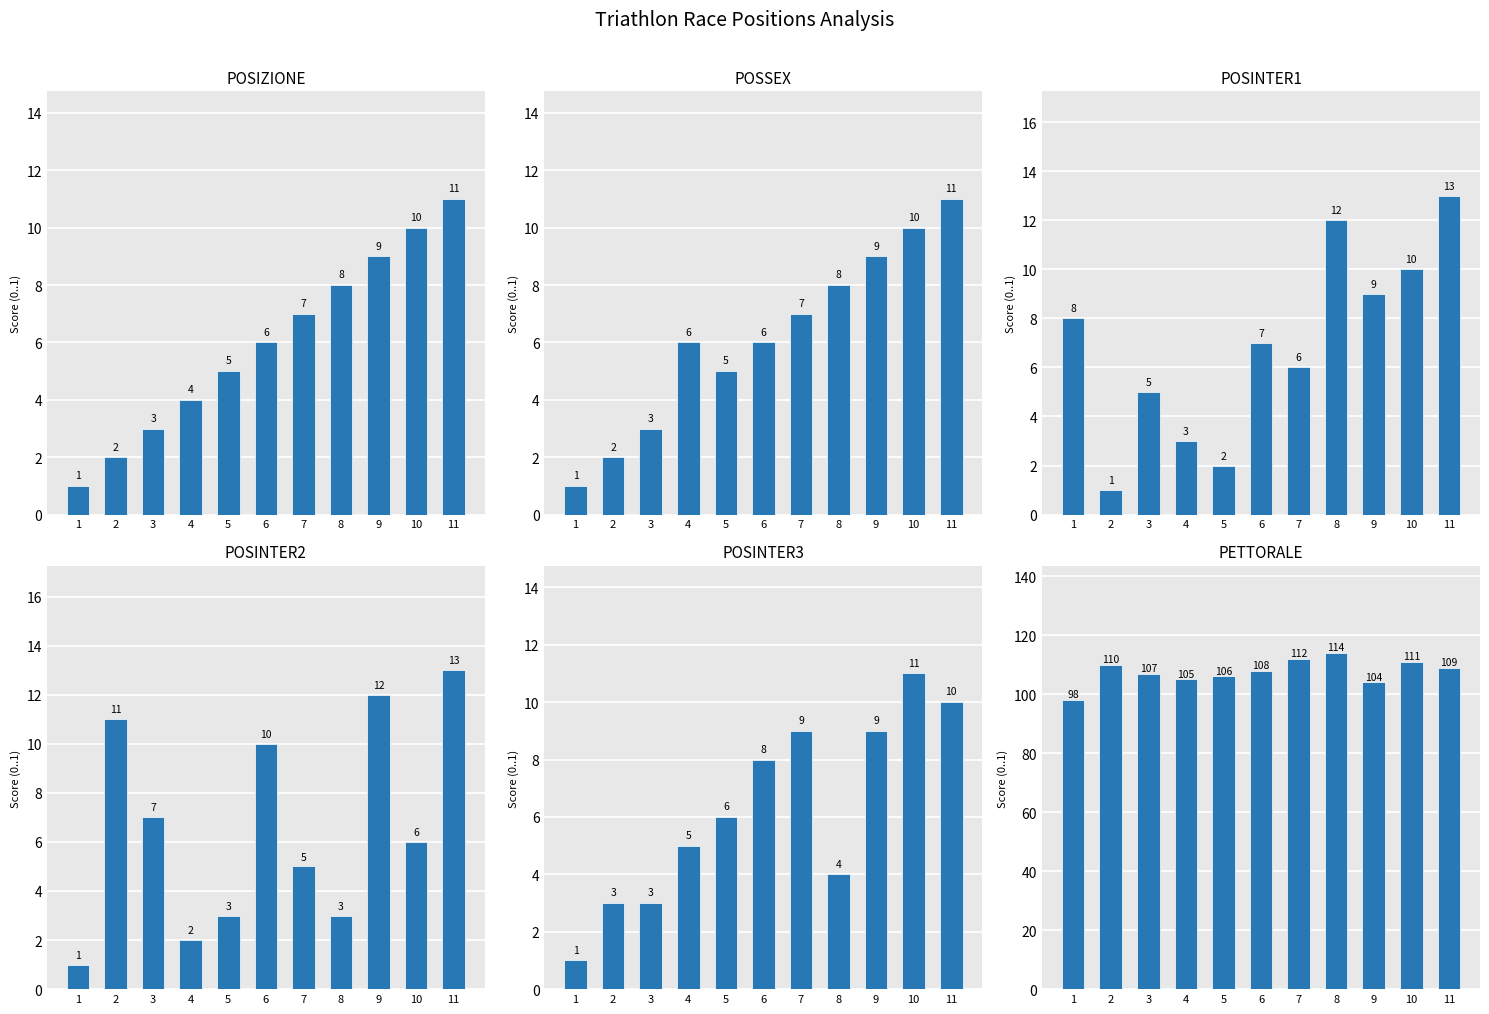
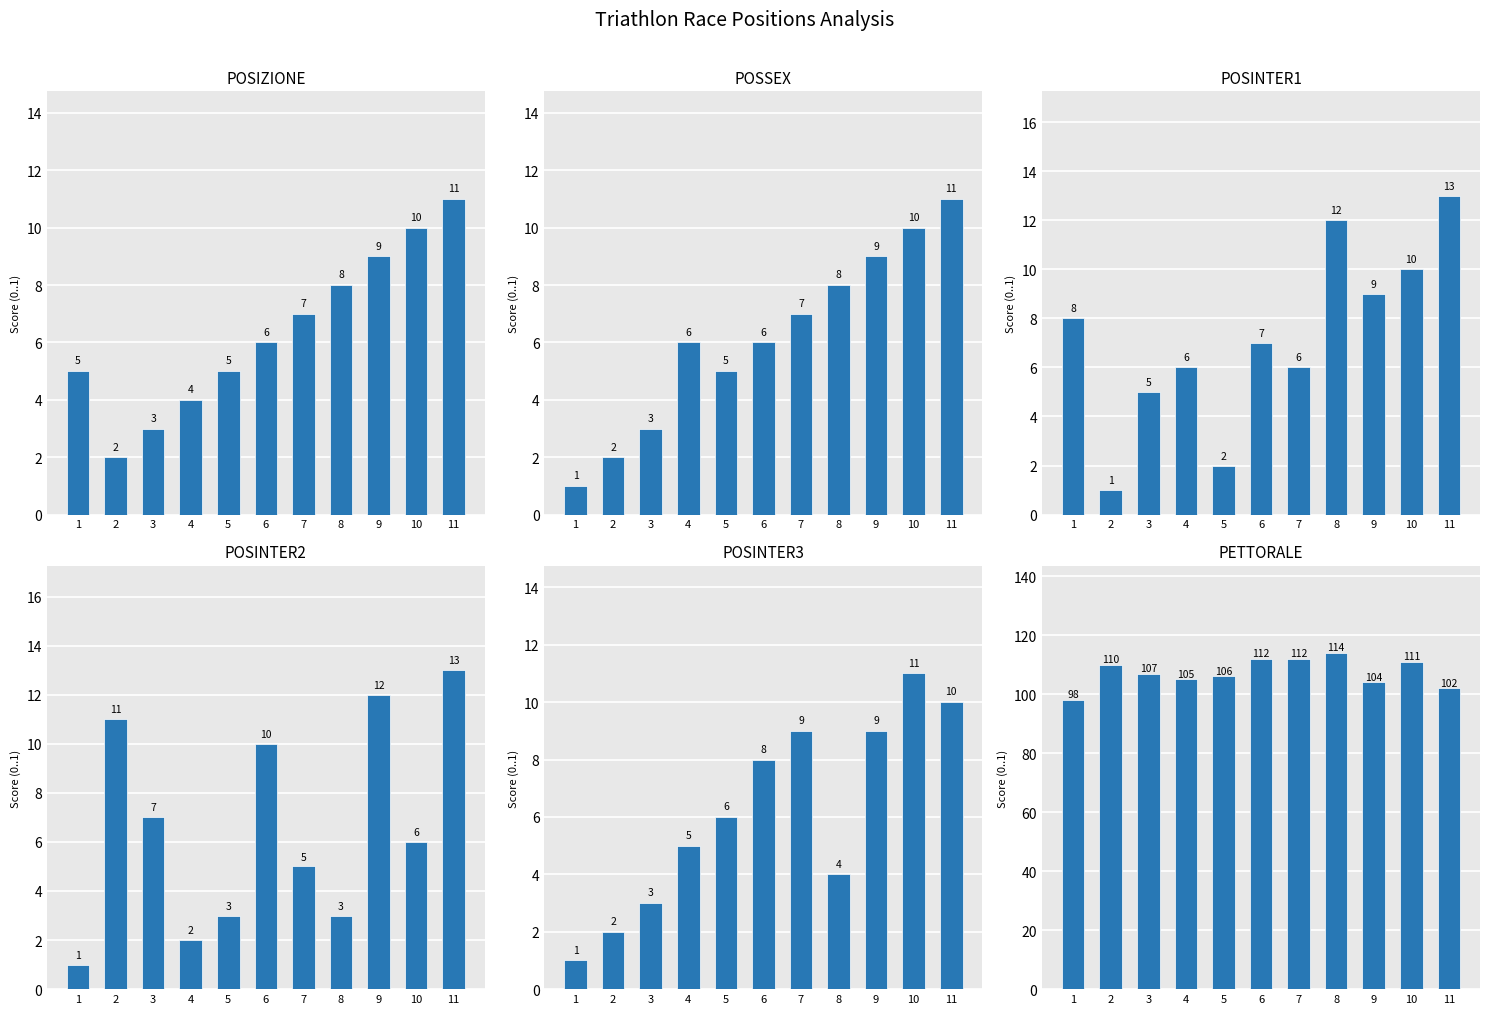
  {
    "POSIZIONE": {
-     "1": 1,
+     "1": 5,
      "2": 2,
      "3": 3,
      "4": 4,
      "5": 5,
      "6": 6,
      "7": 7,
      "8": 8,
      "9": 9,
      "10": 10,
      "11": 11
    },
    "POSSEX": {
      "1": 1,
      "2": 2,
      "3": 3,
      "4": 6,
      "5": 5,
      "6": 6,
      "7": 7,
      "8": 8,
      "9": 9,
      "10": 10,
      "11": 11
    },
    "POSINTER1": {
      "1": 8,
      "2": 1,
      "3": 5,
-     "4": 3,
+     "4": 6,
      "5": 2,
      "6": 7,
      "7": 6,
      "8": 12,
      "9": 9,
      "10": 10,
      "11": 13
    },
    "POSINTER2": {
      "1": 1,
      "2": 11,
      "3": 7,
      "4": 2,
      "5": 3,
      "6": 10,
      "7": 5,
      "8": 3,
      "9": 12,
      "10": 6,
      "11": 13
    },
    "POSINTER3": {
      "1": 1,
-     "2": 3,
+     "2": 2,
      "3": 3,
      "4": 5,
      "5": 6,
      "6": 8,
      "7": 9,
      "8": 4,
      "9": 9,
      "10": 11,
      "11": 10
    },
    "PETTORALE": {
      "1": 98,
      "2": 110,
      "3": 107,
      "4": 105,
      "5": 106,
-     "6": 108,
+     "6": 112,
      "7": 112,
      "8": 114,
      "9": 104,
      "10": 111,
-     "11": 109
+     "11": 102
    }
  }
